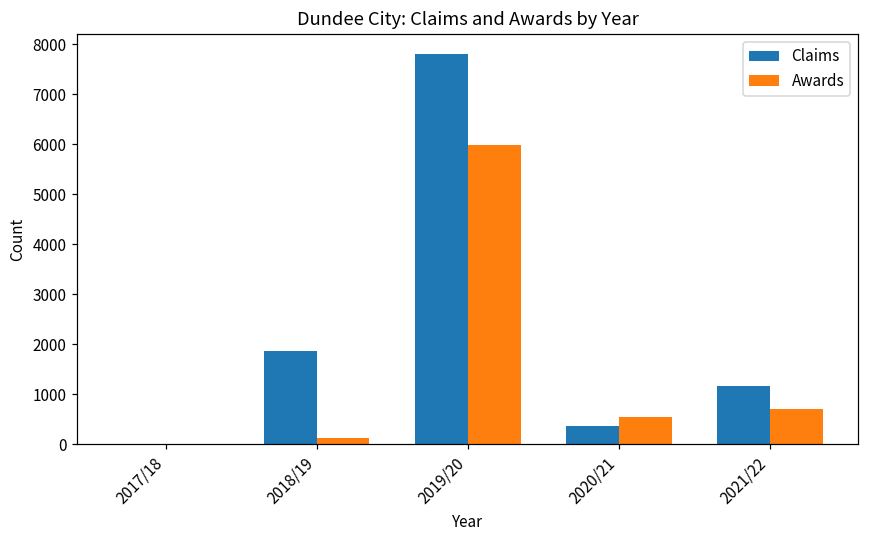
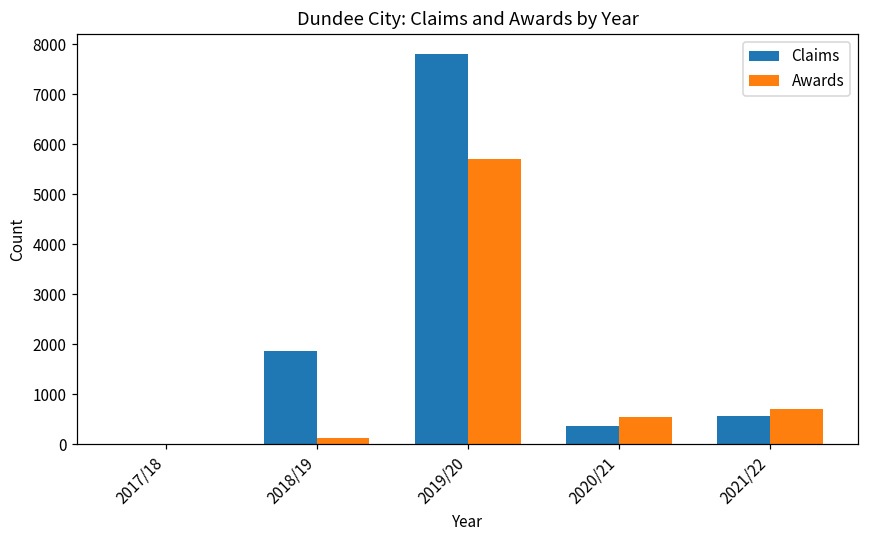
  {
    "Claims": {
      "2017/18": 0,
      "2018/19": 1900,
      "2019/20": 7800,
      "2020/21": 400,
-     "2021/22": 1200
+     "2021/22": 600
    },
    "Awards": {
      "2017/18": 0,
      "2018/19": 100,
-     "2019/20": 6000,
+     "2019/20": 5700,
      "2020/21": 600,
      "2021/22": 700
    }
  }
